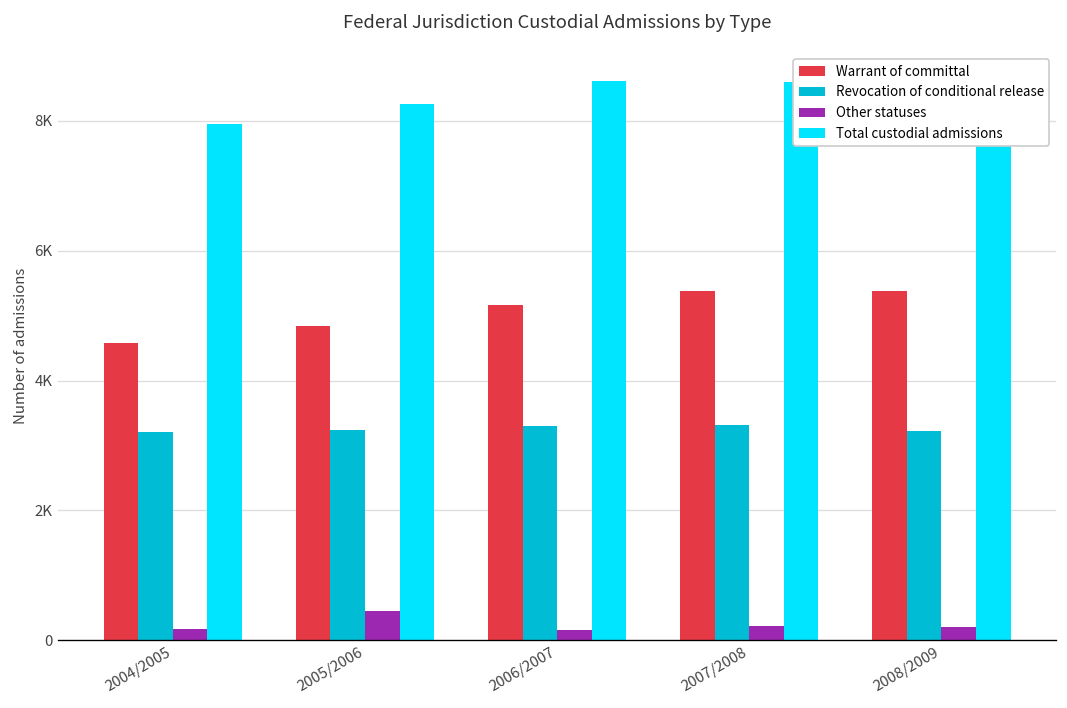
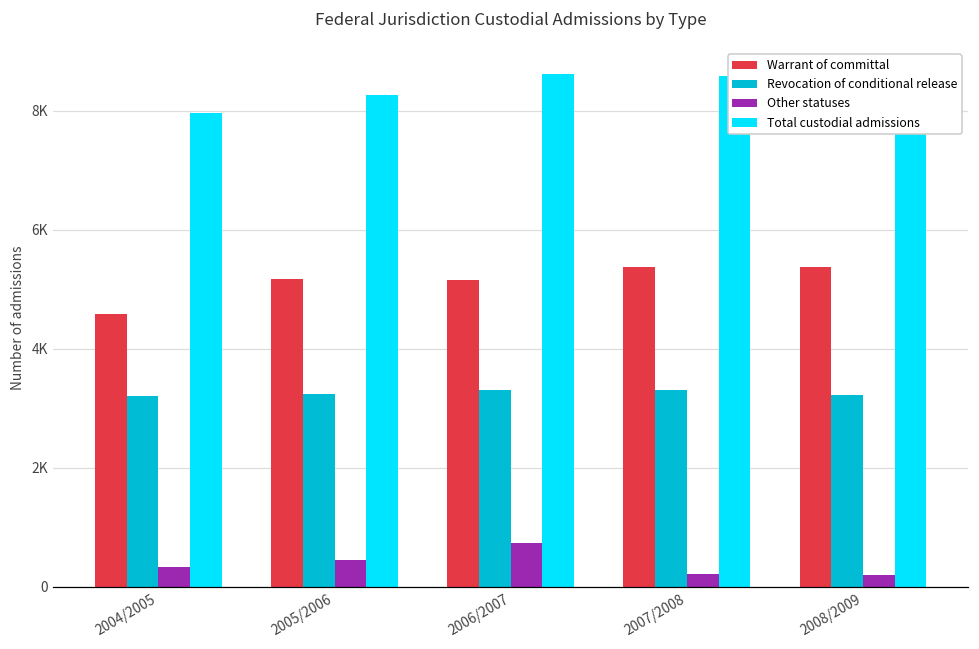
  {
    "Warrant of committal": {
      "2004/2005": 4600,
-     "2005/2006": 4800,
+     "2005/2006": 5200,
      "2006/2007": 5200,
      "2007/2008": 5400,
      "2008/2009": 5400
    },
    "Other statuses": {
-     "2004/2005": 200,
+     "2004/2005": 300,
      "2005/2006": 400,
-     "2006/2007": 200,
+     "2006/2007": 700,
      "2007/2008": 200,
      "2008/2009": 200
    }
  }
